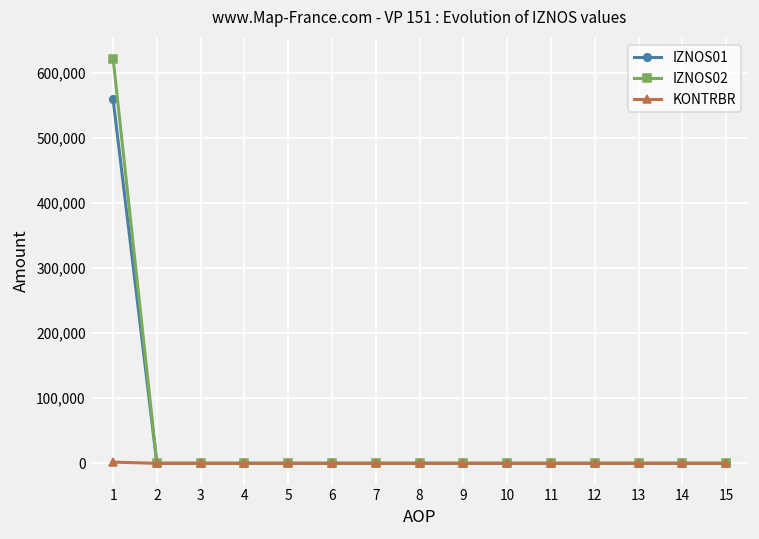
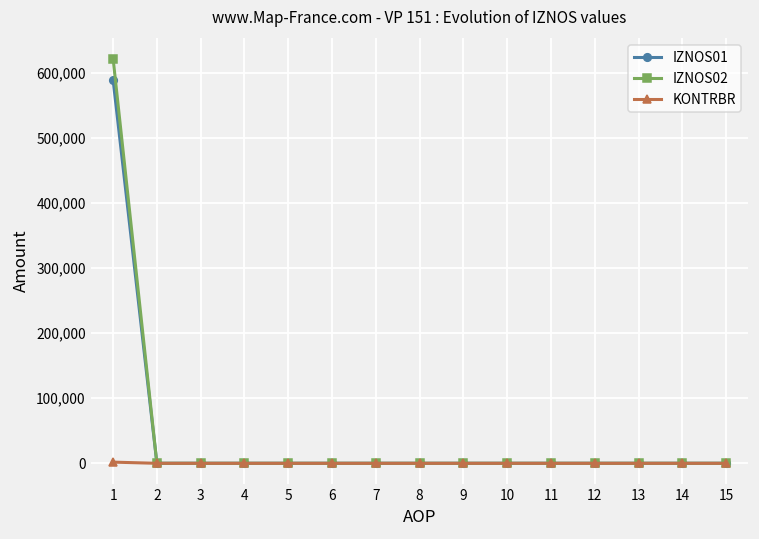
  {
    "IZNOS01": {
-     "1": "560,000"
+     "1": "590,000"
    },
    "IZNOS02": {
      "1": "620,000"
    },
    "KONTRBR": {
      "1": "0"
    }
  }
